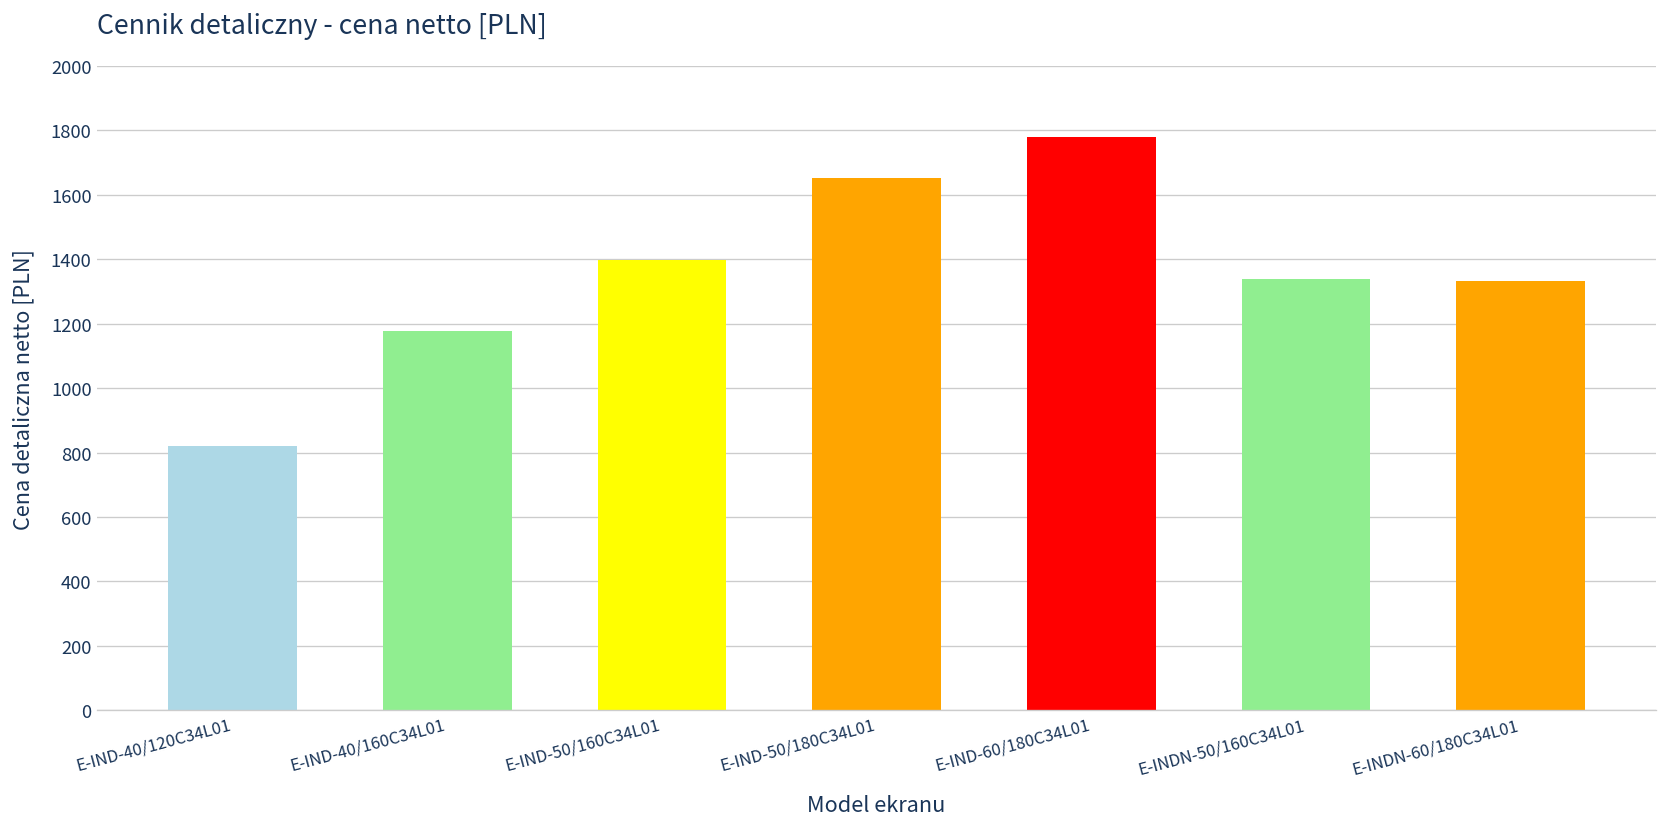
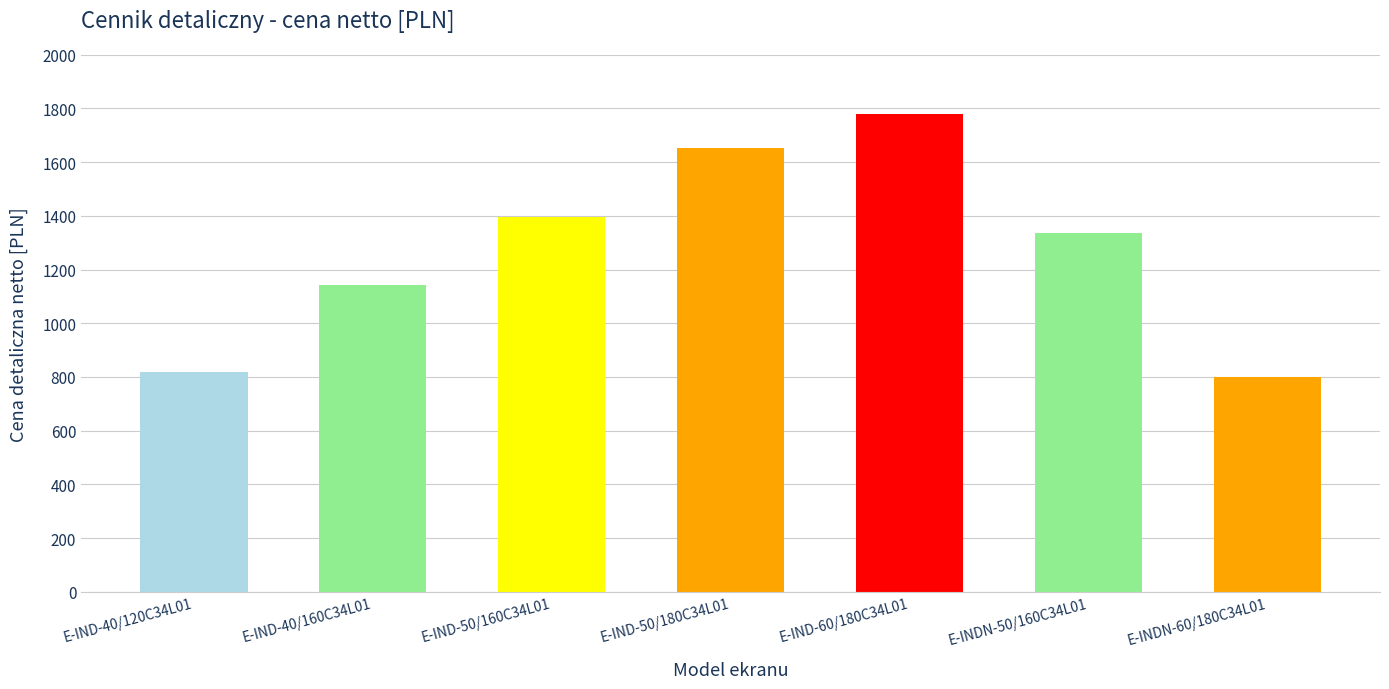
  {
    "E-IND-40/120C34L01": 820,
-   "E-IND-40/160C34L01": 1180,
+   "E-IND-40/160C34L01": 1140,
    "E-IND-50/160C34L01": 1400,
    "E-IND-50/180C34L01": 1650,
    "E-IND-60/180C34L01": 1780,
    "E-INDN-50/160C34L01": 1340,
-   "E-INDN-60/180C34L01": 1330
+   "E-INDN-60/180C34L01": 800
  }
